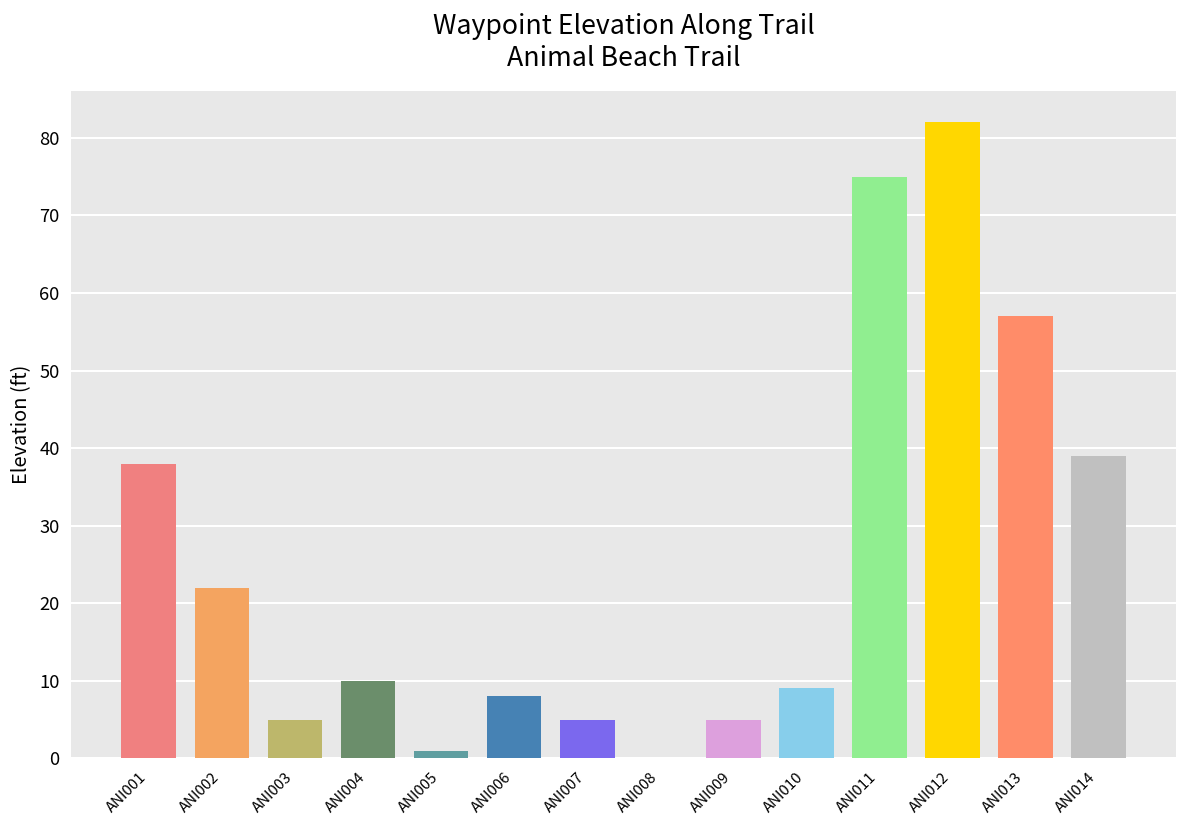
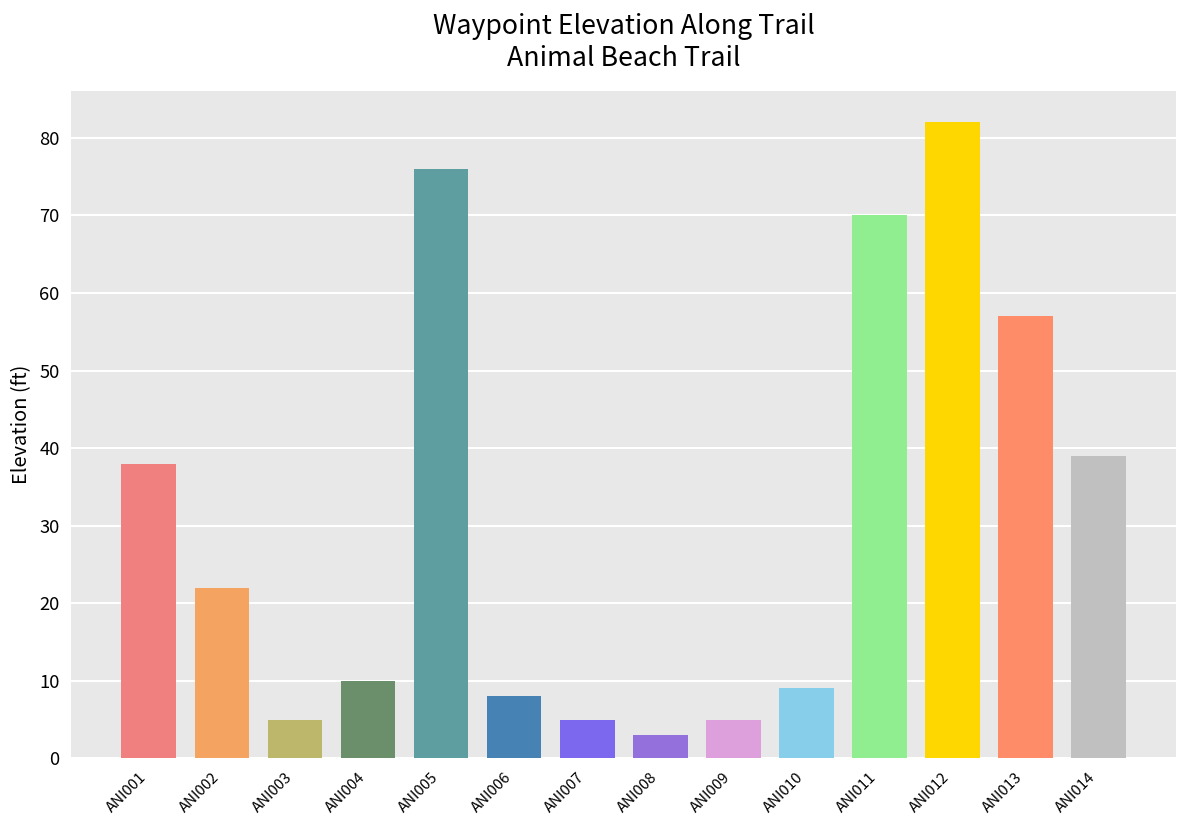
  {
    "ANI001": 38,
    "ANI002": 22,
    "ANI003": 5,
    "ANI004": 10,
-   "ANI005": 1,
+   "ANI005": 76,
    "ANI006": 8,
    "ANI007": 5,
-   "ANI008": 0,
+   "ANI008": 3,
    "ANI009": 5,
    "ANI010": 9,
-   "ANI011": 75,
+   "ANI011": 70,
    "ANI012": 82,
    "ANI013": 57,
    "ANI014": 39
  }
